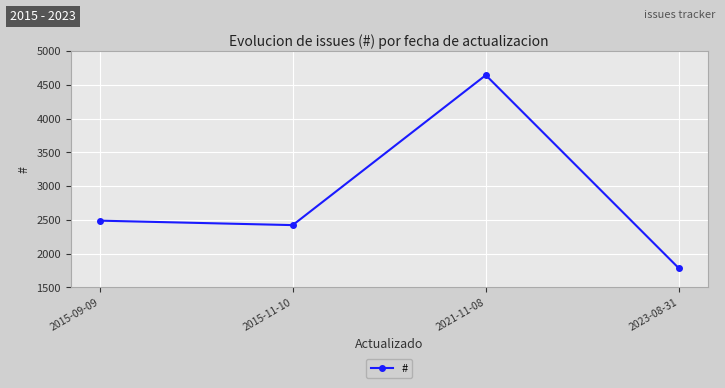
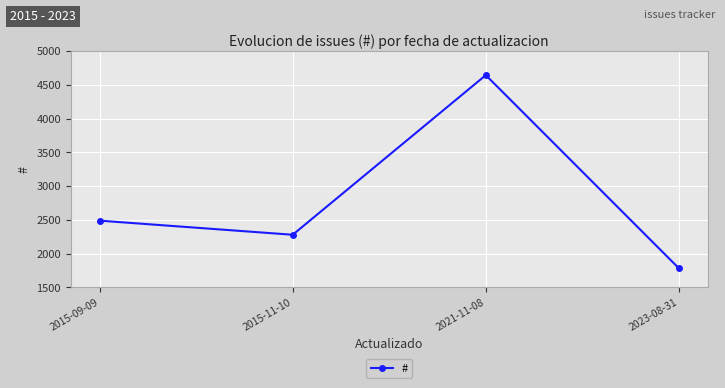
  {
    "2015-09-09": 2500,
-   "2015-11-10": 2400,
+   "2015-11-10": 2300,
    "2021-11-08": 4600,
    "2023-08-31": 1800
  }
